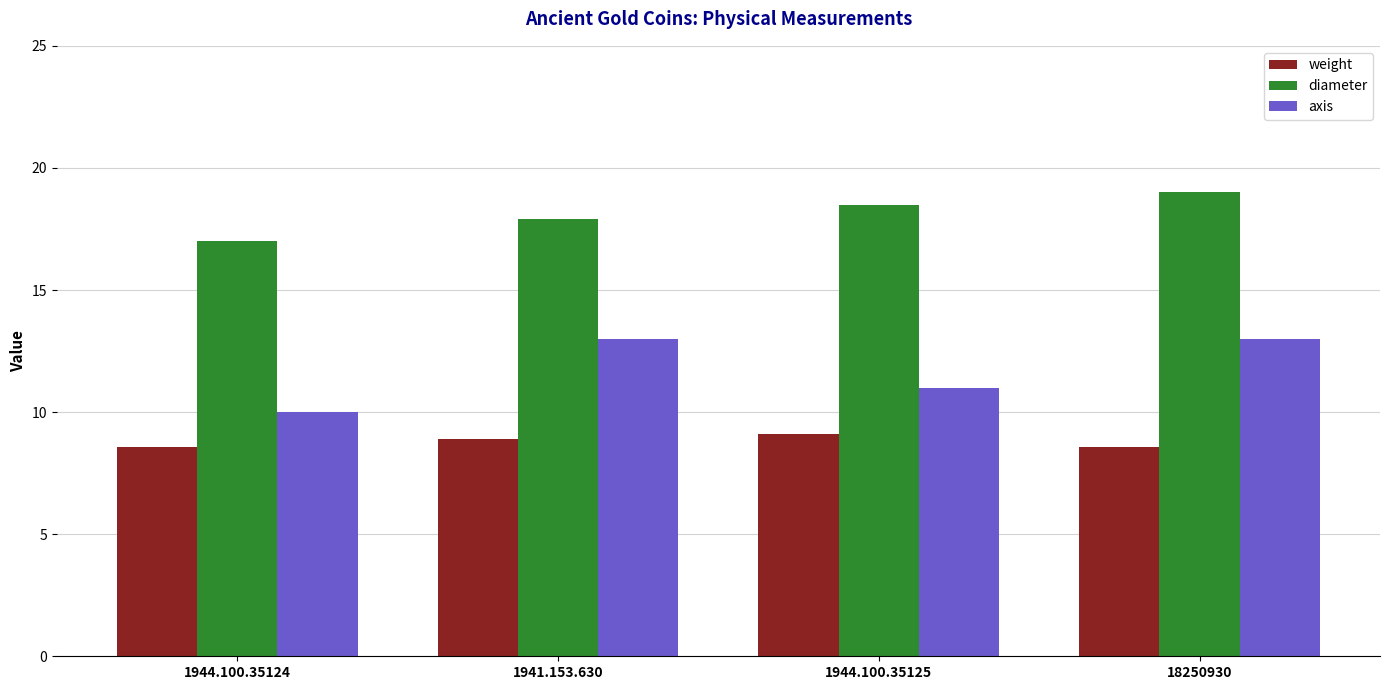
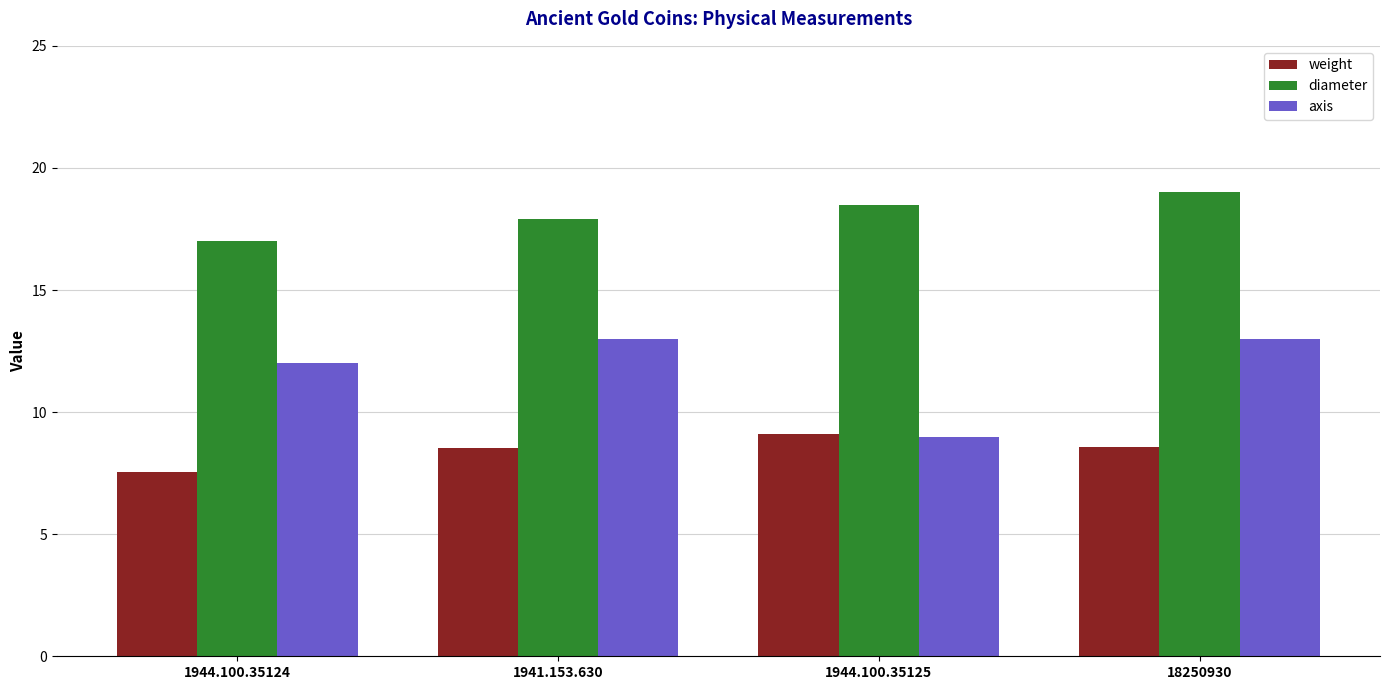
  {
    "weight": {
-     "1944.100.35124": 8.6,
-     "1941.153.630": 8.9,
+     "1944.100.35124": 7.5,
+     "1941.153.630": 8.5,
      "1944.100.35125": 9.1,
      "18250930": 8.6
    },
    "diameter": {
      "1944.100.35124": 17.0,
      "1941.153.630": 17.9,
      "1944.100.35125": 18.5,
      "18250930": 19.0
    },
    "axis": {
-     "1944.100.35124": 10,
+     "1944.100.35124": 12,
      "1941.153.630": 13,
-     "1944.100.35125": 11,
+     "1944.100.35125": 9,
      "18250930": 13
    }
  }
